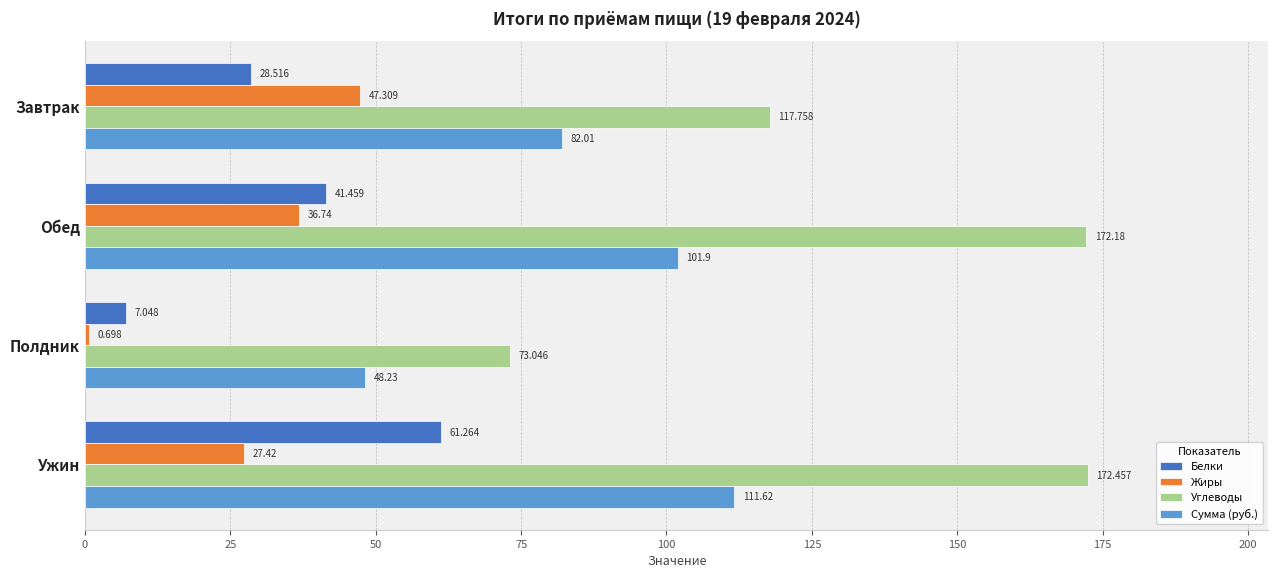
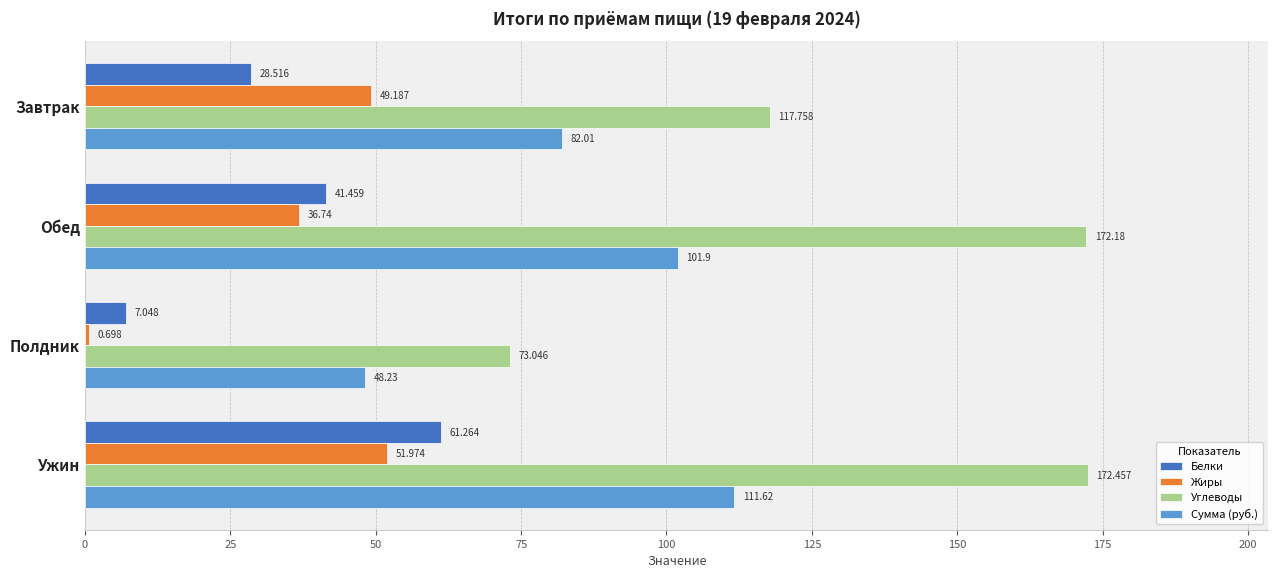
  {
    "Жиры": {
-     "Завтрак": 47.309,
+     "Завтрак": 49.187,
      "Обед": 36.74,
      "Полдник": 0.698,
-     "Ужин": 27.42
+     "Ужин": 51.974
    },
    "Углеводы": {
      "Завтрак": 117.758,
      "Обед": 172.18,
      "Полдник": 73.046,
      "Ужин": 172.457
    }
  }
